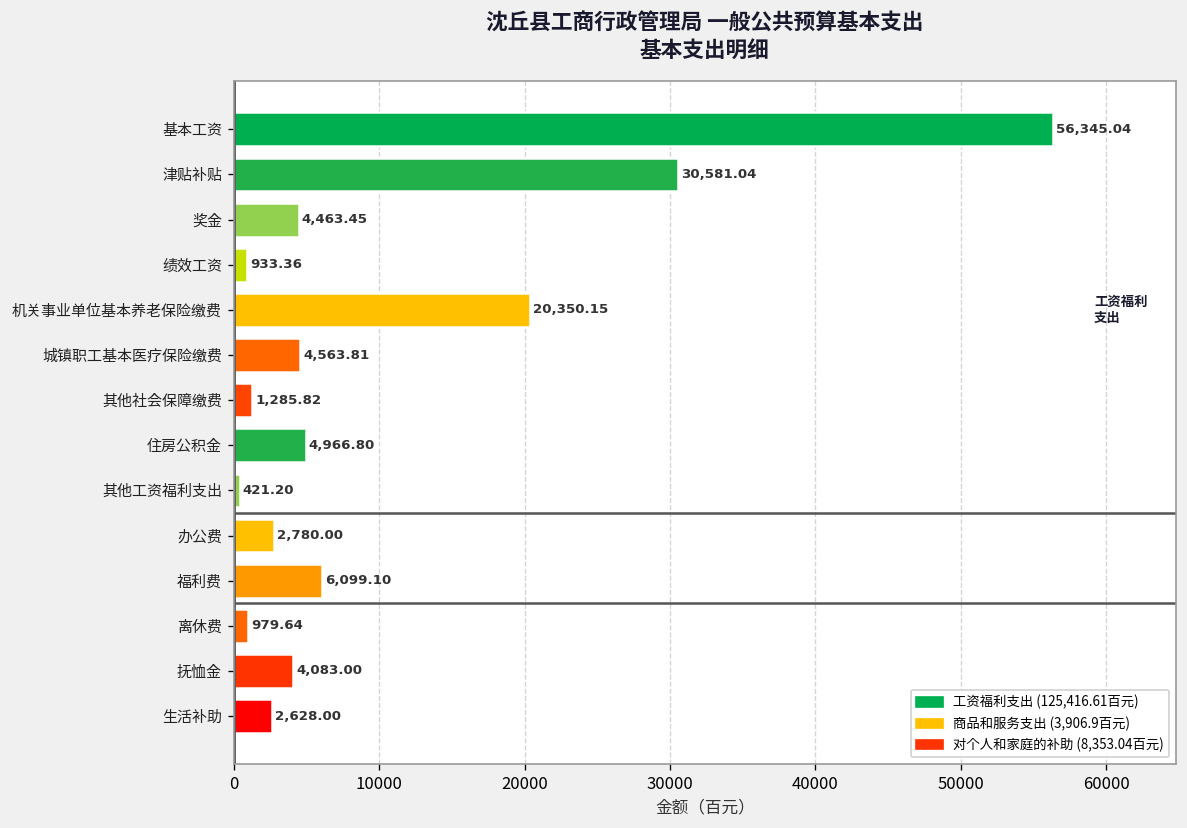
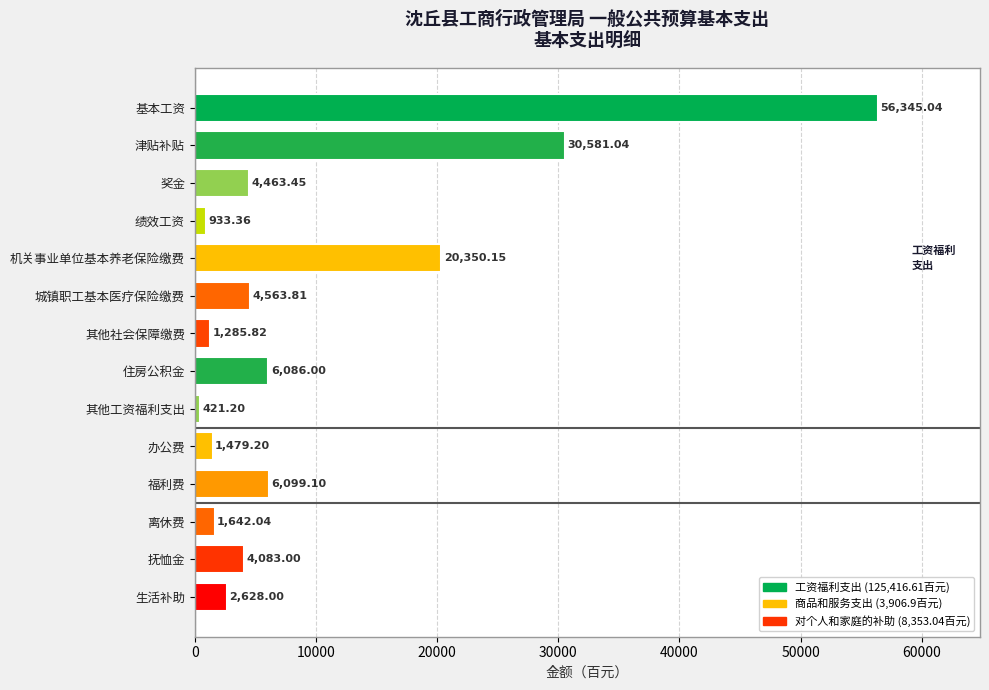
  {
    "基本工资": "56,345.04",
    "津贴补贴": "30,581.04",
    "奖金": "4,463.45",
    "绩效工资": "933.36",
    "机关事业单位基本养老保险缴费": "20,350.15",
    "城镇职工基本医疗保险缴费": "4,563.81",
    "其他社会保障缴费": "1,285.82",
-   "住房公积金": "4,966.80",
+   "住房公积金": "6,086.00",
    "其他工资福利支出": "421.20",
-   "办公费": "2,780.00",
+   "办公费": "1,479.20",
    "福利费": "6,099.10",
-   "离休费": "979.64",
+   "离休费": "1,642.04",
    "抚恤金": "4,083.00",
    "生活补助": "2,628.00"
  }
